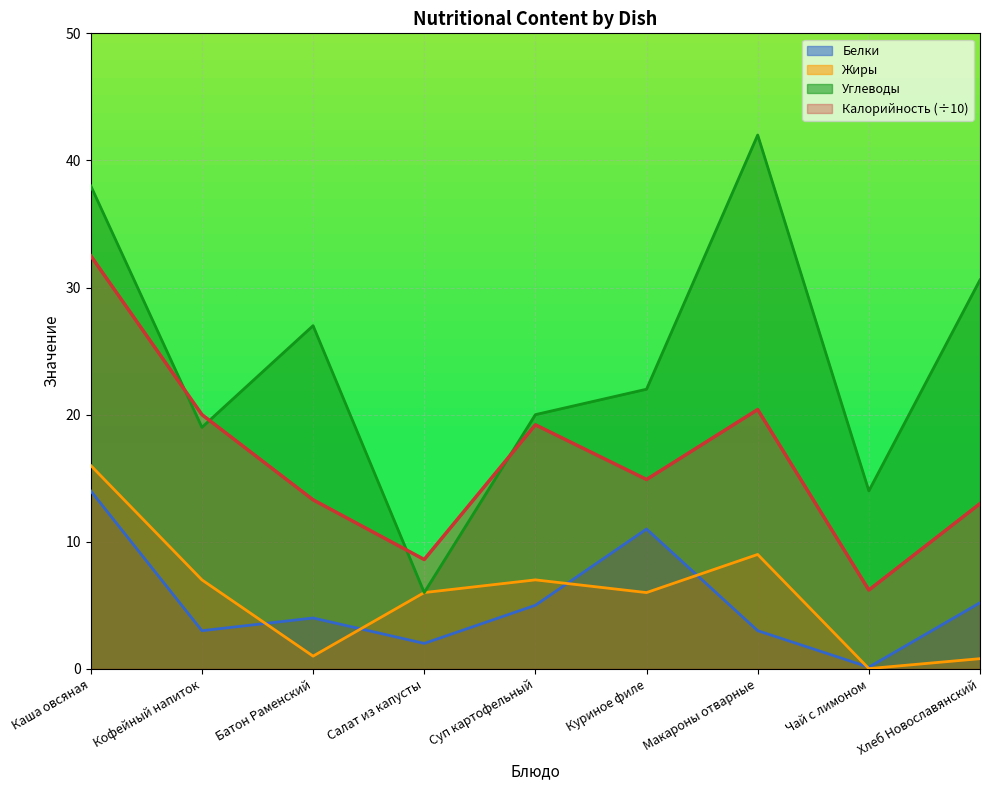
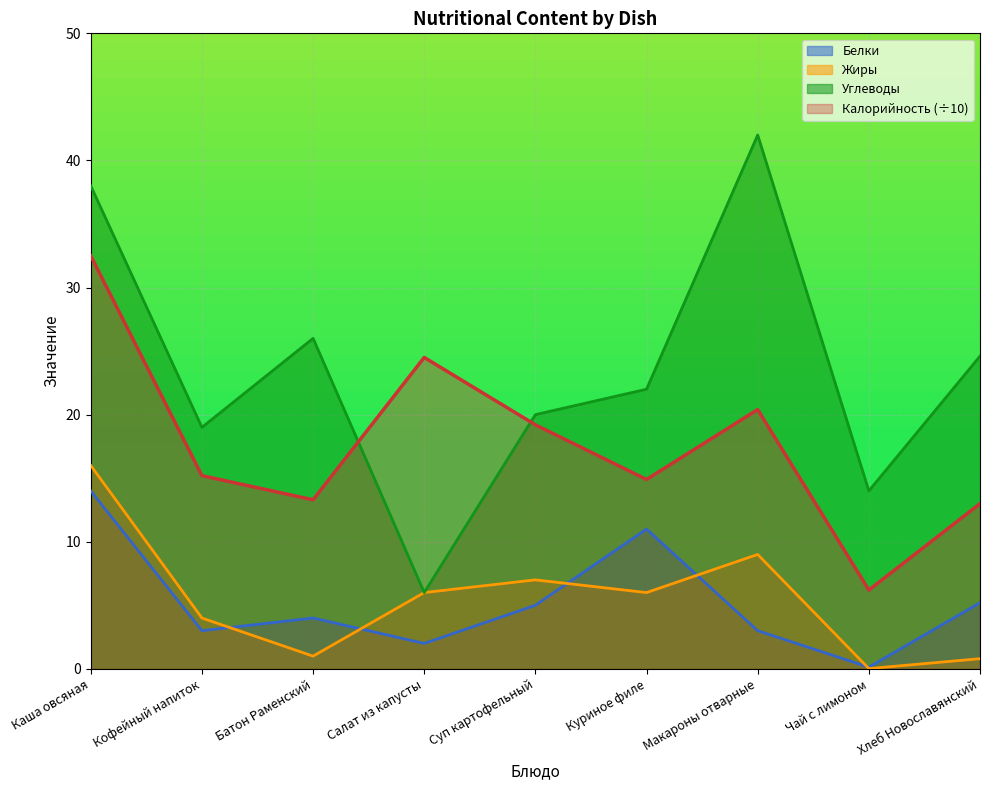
  {
    "Белки": {
      "Каша овсяная": 14.0,
      "Кофейный напиток": 3.0,
      "Батон Раменский": 4.0,
      "Салат из капусты": 2.0,
      "Суп картофельный": 5.0,
      "Куриное филе": 11.0,
      "Макароны отварные": 3.0,
      "Хлеб Новославянский": 5.2
    },
    "Жиры": {
      "Каша овсяная": 16,
-     "Кофейный напиток": 7,
+     "Кофейный напиток": 4,
      "Батон Раменский": 1,
      "Суп картофельный": 7,
      "Куриное филе": 6,
      "Макароны отварные": 9,
      "Хлеб Новославянский": 0.8
    },
    "Углеводы": {
      "Каша овсяная": 38.0,
      "Кофейный напиток": 19.0,
-     "Батон Раменский": 27,
+     "Батон Раменский": 26,
      "Суп картофельный": 20.0,
      "Куриное филе": 22.0,
      "Макароны отварные": 42.0,
      "Чай с лимоном": 14.0,
-     "Хлеб Новославянский": 30.6
+     "Хлеб Новославянский": 24.6
    },
    "Калорийность (÷10)": {
      "Каша овсяная": 32.5,
-     "Кофейный напиток": 20.0,
+     "Кофейный напиток": 15.2,
      "Батон Раменский": 13.3,
-     "Салат из капусты": 8.6,
+     "Салат из капусты": 24.5,
      "Суп картофельный": 19.2,
      "Куриное филе": 14.9,
      "Макароны отварные": 20.4,
      "Чай с лимоном": 6.2,
      "Хлеб Новославянский": 13.0
    }
  }
